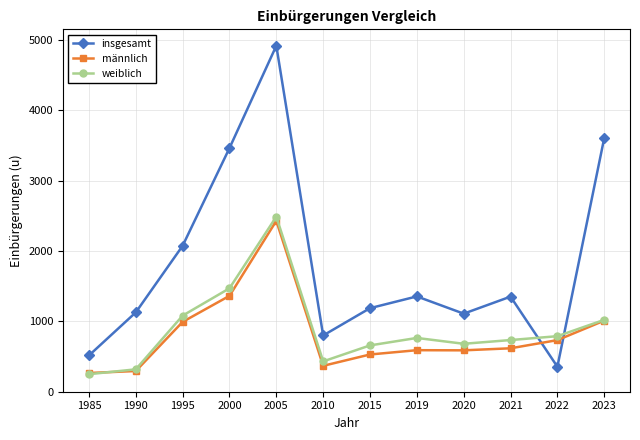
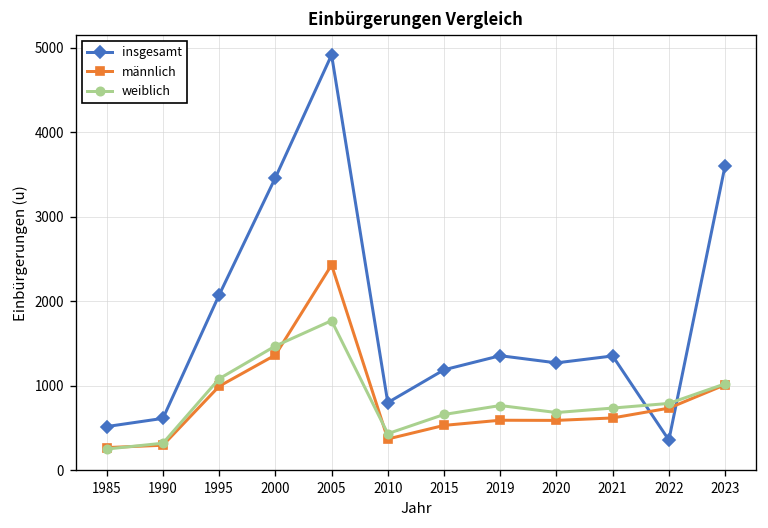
  {
    "insgesamt": {
      "1985": 500,
-     "1990": 1100,
+     "1990": 600,
      "1995": 2100,
      "2000": 3500,
      "2005": 4900,
      "2010": 800,
      "2015": 1200,
      "2019": 1400,
-     "2020": 1100,
+     "2020": 1300,
      "2021": 1400,
      "2022": 400,
      "2023": 3600
    },
    "männlich": {
      "1995": 1000,
      "2000": 1400,
      "2005": 2400,
      "2010": 400,
      "2015": 500,
      "2019": 600,
      "2020": 600,
      "2021": 600,
      "2022": 700
    },
    "weiblich": {
      "1995": 1100,
      "2000": 1500,
-     "2005": 2500,
+     "2005": 1800,
      "2010": 400,
      "2015": 700,
      "2019": 800,
      "2020": 700,
      "2021": 700,
      "2022": 800
    }
  }
